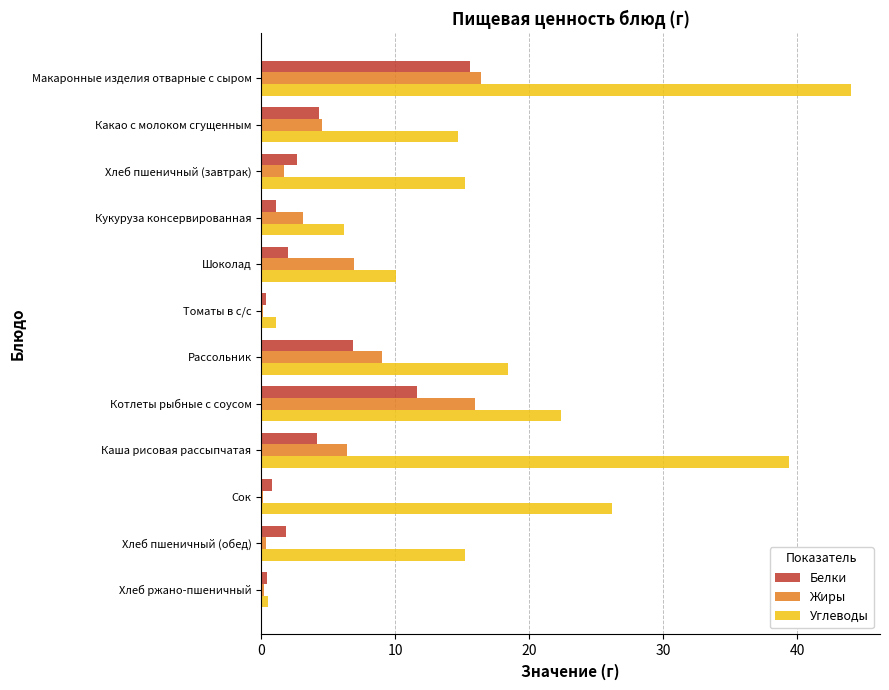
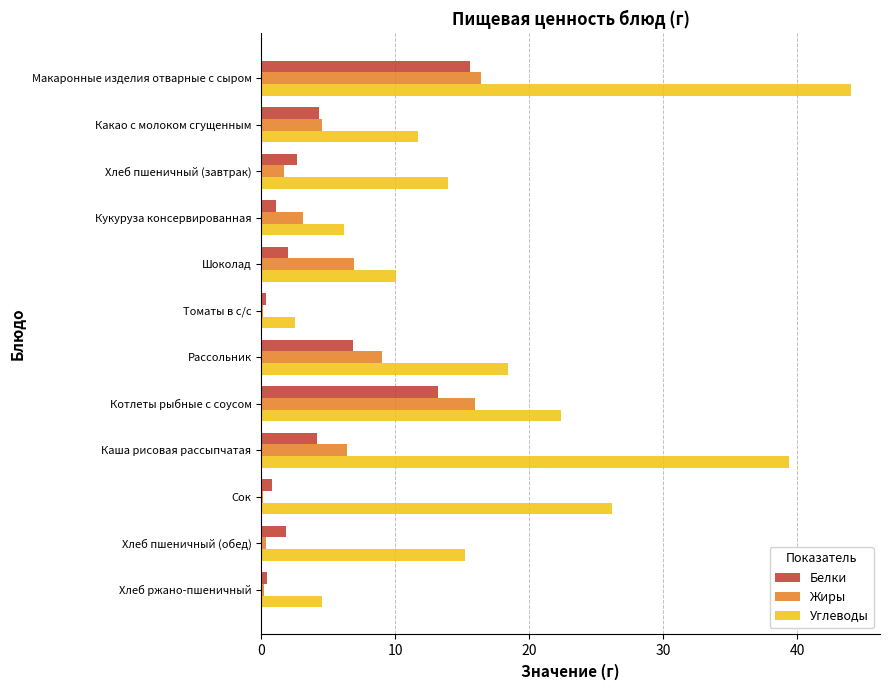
  {
    "Белки": {
      "Макаронные изделия отварные с сыром": 15.6,
      "Какао с молоком сгущенным": 4.3,
      "Хлеб пшеничный (завтрак)": 2.6,
      "Кукуруза консервированная": 1.1,
      "Шоколад": 2.0,
      "Томаты в с/с": 0.4,
      "Рассольник": 6.9,
-     "Котлеты рыбные с соусом": 11.6,
+     "Котлеты рыбные с соусом": 13.2,
      "Каша рисовая рассыпчатая": 4.2,
      "Сок": 0.8,
      "Хлеб пшеничный (обед)": 1.8,
      "Хлеб ржано-пшеничный": 0.4
    },
    "Жиры": {
      "Макаронные изделия отварные с сыром": 16.4,
      "Какао с молоком сгущенным": 4.5,
      "Хлеб пшеничный (завтрак)": 1.7,
      "Кукуруза консервированная": 3.1,
      "Шоколад": 6.9,
      "Рассольник": 9.0,
      "Котлеты рыбные с соусом": 16.0,
      "Каша рисовая рассыпчатая": 6.4,
      "Хлеб пшеничный (обед)": 0.4,
      "Хлеб ржано-пшеничный": 0.2
    },
    "Углеводы": {
      "Макаронные изделия отварные с сыром": 44.0,
-     "Какао с молоком сгущенным": 14.7,
-     "Хлеб пшеничный (завтрак)": 15.2,
+     "Какао с молоком сгущенным": 11.7,
+     "Хлеб пшеничный (завтрак)": 13.9,
      "Кукуруза консервированная": 6.2,
      "Шоколад": 10.1,
-     "Томаты в с/с": 1.1,
+     "Томаты в с/с": 2.5,
      "Рассольник": 18.4,
      "Котлеты рыбные с соусом": 22.4,
      "Каша рисовая рассыпчатая": 39.4,
      "Сок": 26.2,
      "Хлеб пшеничный (обед)": 15.2,
-     "Хлеб ржано-пшеничный": 0.5
+     "Хлеб ржано-пшеничный": 4.5
    }
  }
